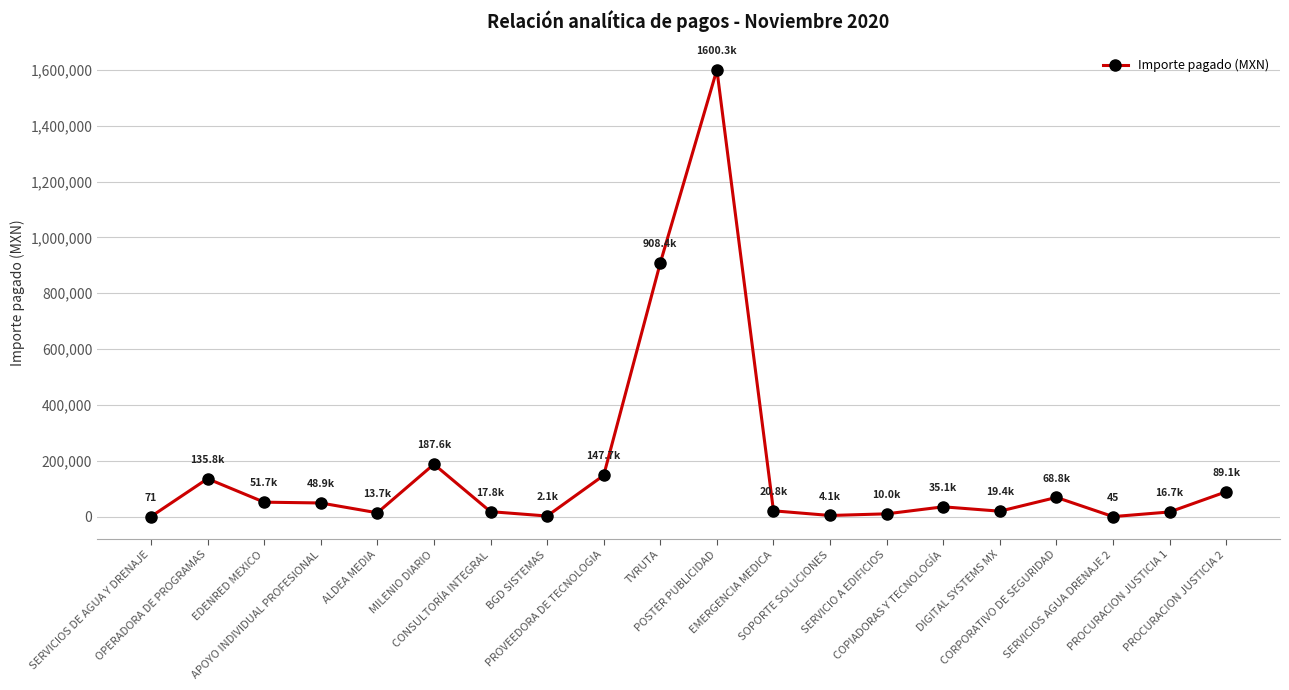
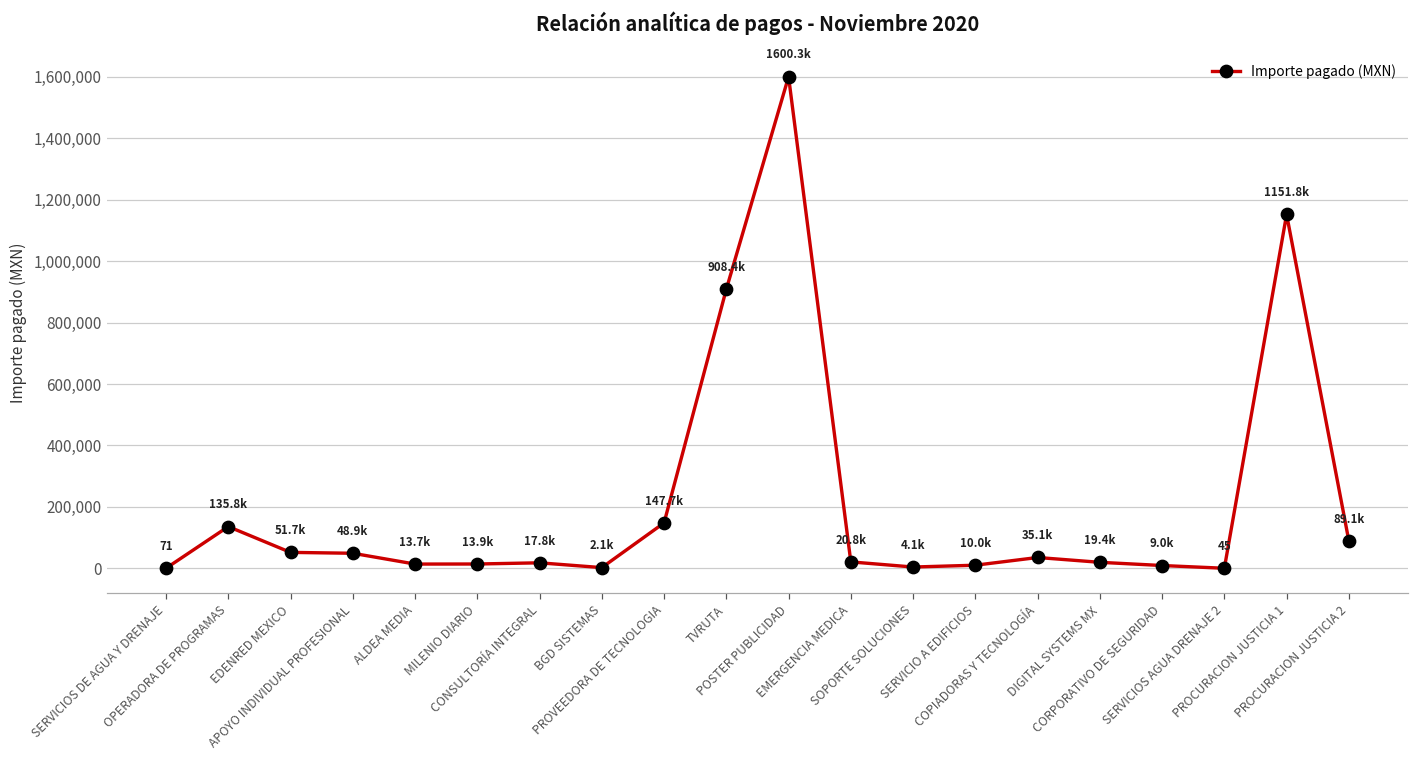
  {
    "SERVICIOS DE AGUA Y DRENAJE": "71",
    "OPERADORA DE PROGRAMAS": "135.8k",
    "EDENRED MEXICO": "51.7k",
    "APOYO INDIVIDUAL PROFESIONAL": "48.9k",
    "ALDEA MEDIA": "13.7k",
-   "MILENIO DIARIO": "187.6k",
+   "MILENIO DIARIO": "13.9k",
    "CONSULTORÍA INTEGRAL": "17.8k",
    "BGD SISTEMAS": "2.1k",
    "PROVEEDORA DE TECNOLOGIA": "147.7k",
    "TVRUTA": "908.4k",
    "POSTER PUBLICIDAD": "1600.3k",
    "EMERGENCIA MEDICA": "20.8k",
    "SOPORTE SOLUCIONES": "4.1k",
    "SERVICIO A EDIFICIOS": "10.0k",
    "COPIADORAS Y TECNOLOGÍA": "35.1k",
    "DIGITAL SYSTEMS MX": "19.4k",
-   "CORPORATIVO DE SEGURIDAD": "68.8k",
+   "CORPORATIVO DE SEGURIDAD": "9.0k",
    "SERVICIOS AGUA DRENAJE 2": "45",
-   "PROCURACION JUSTICIA 1": "16.7k",
+   "PROCURACION JUSTICIA 1": "1151.8k",
    "PROCURACION JUSTICIA 2": "89.1k"
  }
